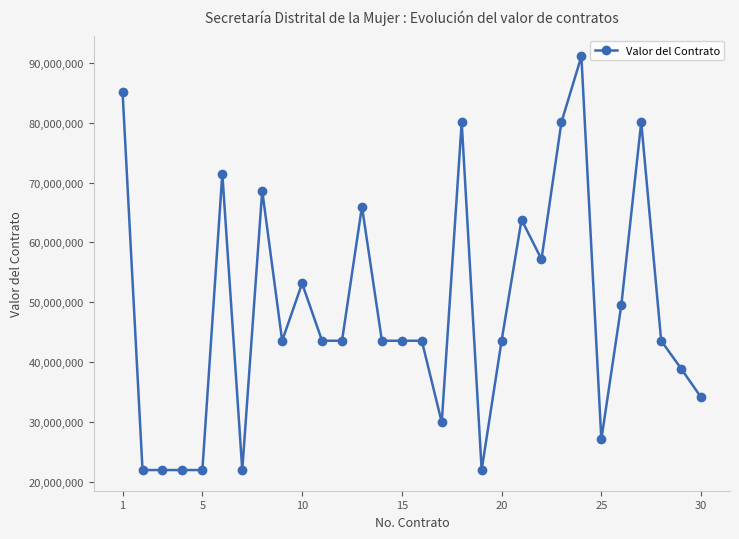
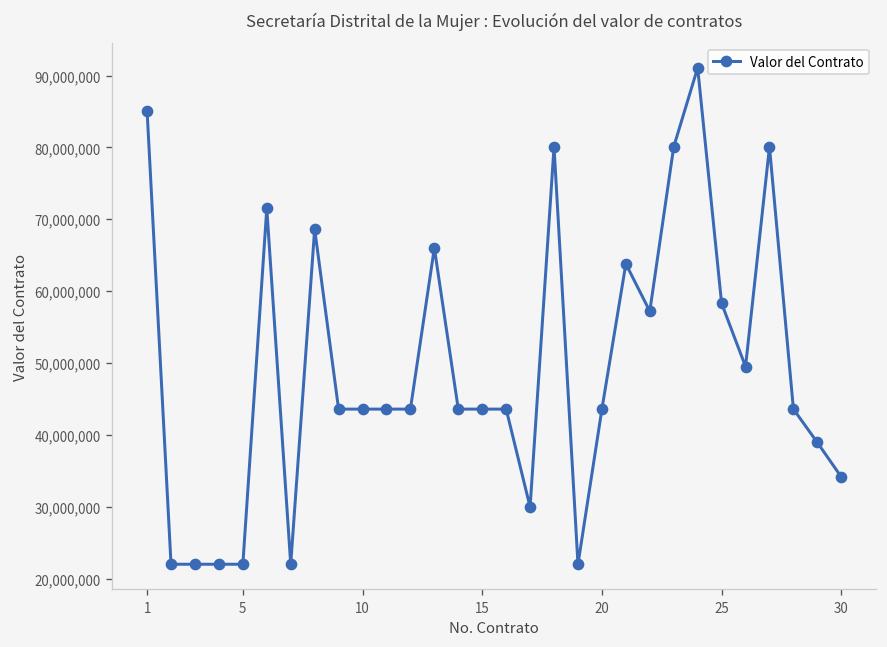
  {
    "1": "85,000,000",
    "5": "22,000,000",
-   "10": "53,000,000",
+   "10": "44,000,000",
    "15": "44,000,000",
    "20": "44,000,000",
-   "25": "27,000,000",
+   "25": "58,000,000",
    "30": "34,000,000"
  }
